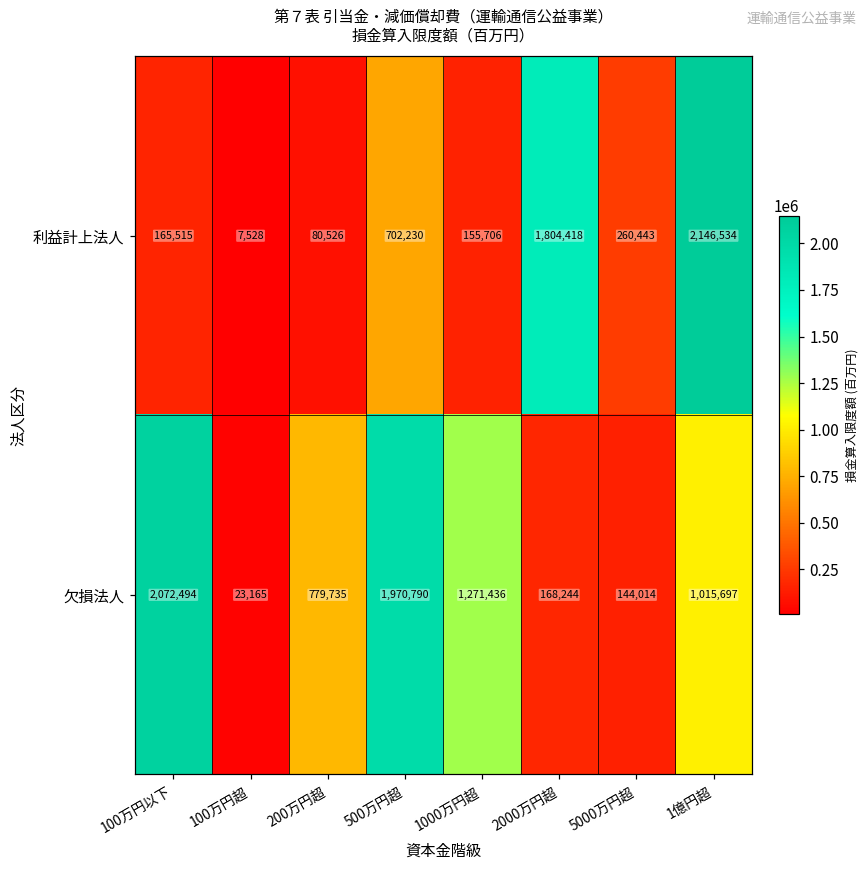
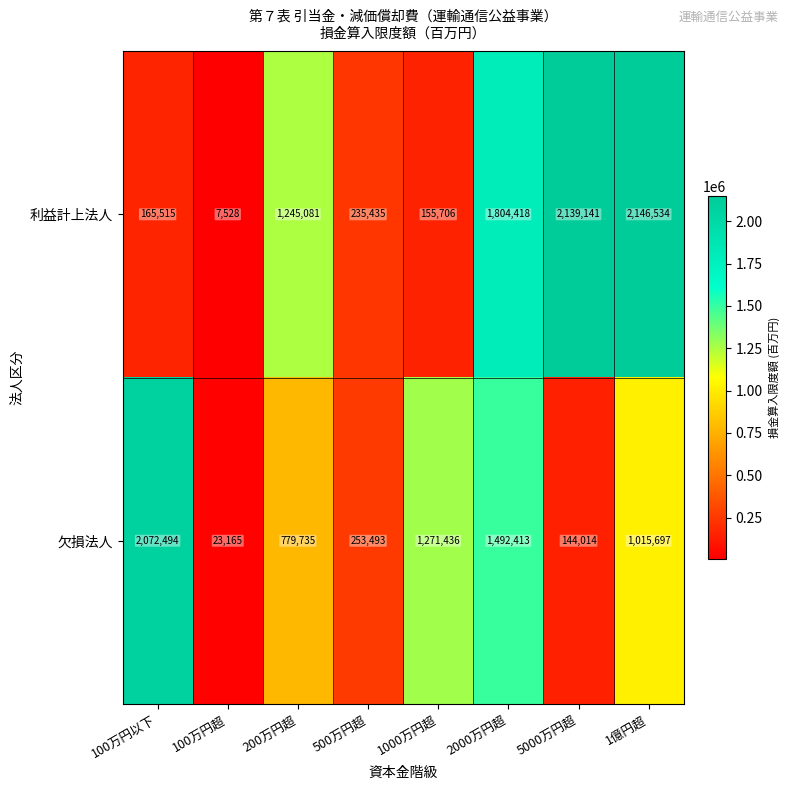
  {
    "利益計上法人": {
-     "200万円超": "80,526",
-     "500万円超": "702,230",
-     "5000万円超": "260,443"
+     "200万円超": "1,245,081",
+     "500万円超": "235,435",
+     "5000万円超": "2,139,141"
    },
    "欠損法人": {
-     "500万円超": "1,970,790",
-     "2000万円超": "168,244"
+     "500万円超": "253,493",
+     "2000万円超": "1,492,413"
    }
  }
